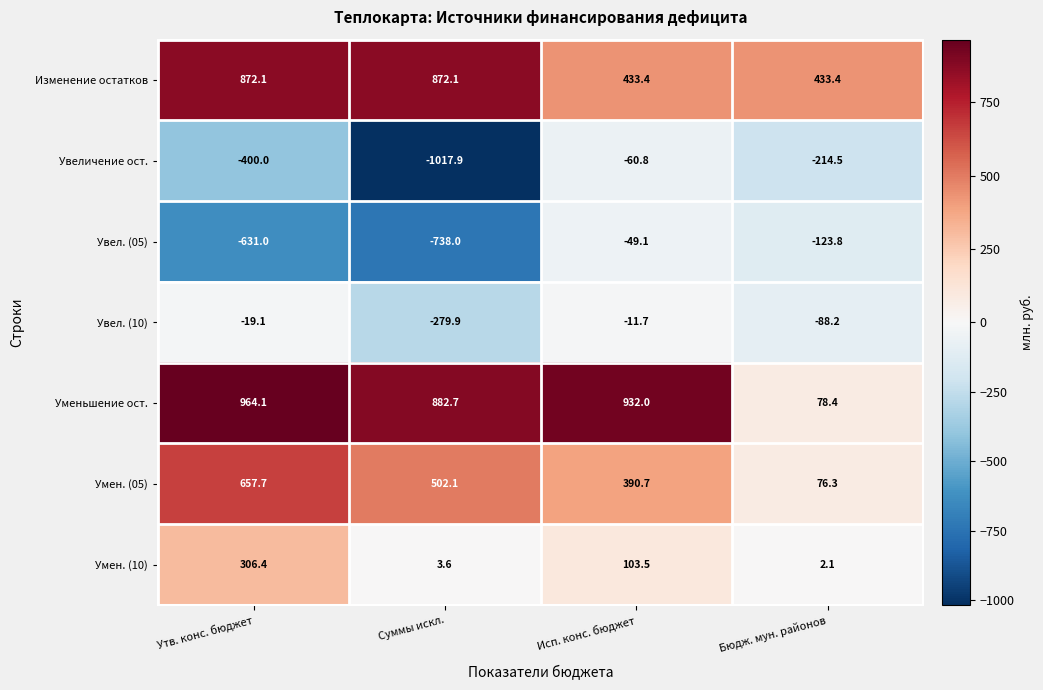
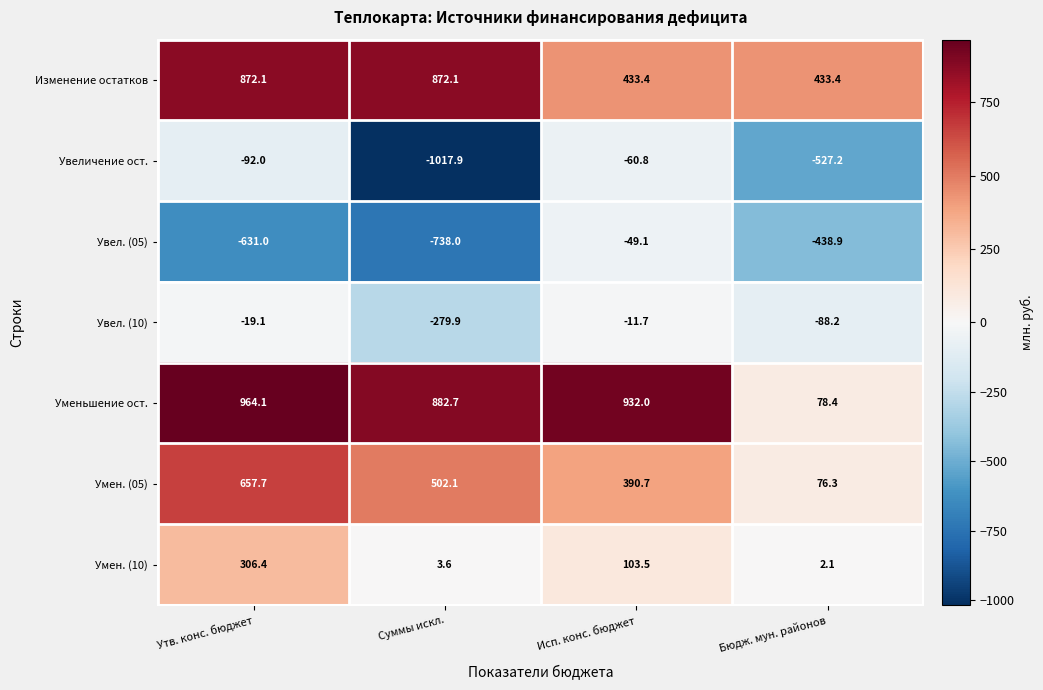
  {
    "Изменение остатков": {
      "Утв. конс. бюджет": 872.1,
      "Суммы искл.": 872.1,
      "Исп. конс. бюджет": 433.4,
      "Бюдж. мун. районов": 433.4
    },
    "Увеличение ост.": {
-     "Утв. конс. бюджет": -400.0,
+     "Утв. конс. бюджет": -92.0,
      "Суммы искл.": -1017.9,
      "Исп. конс. бюджет": -60.8,
-     "Бюдж. мун. районов": -214.5
+     "Бюдж. мун. районов": -527.2
    },
    "Увел. (05)": {
      "Утв. конс. бюджет": -631.0,
      "Суммы искл.": -738.0,
      "Исп. конс. бюджет": -49.1,
-     "Бюдж. мун. районов": -123.8
+     "Бюдж. мун. районов": -438.9
    },
    "Увел. (10)": {
      "Утв. конс. бюджет": -19.1,
      "Суммы искл.": -279.9,
      "Исп. конс. бюджет": -11.7,
      "Бюдж. мун. районов": -88.2
    },
    "Уменьшение ост.": {
      "Утв. конс. бюджет": 964.1,
      "Суммы искл.": 882.7,
      "Исп. конс. бюджет": 932.0,
      "Бюдж. мун. районов": 78.4
    },
    "Умен. (05)": {
      "Утв. конс. бюджет": 657.7,
      "Суммы искл.": 502.1,
      "Исп. конс. бюджет": 390.7,
      "Бюдж. мун. районов": 76.3
    },
    "Умен. (10)": {
      "Утв. конс. бюджет": 306.4,
      "Суммы искл.": 3.6,
      "Исп. конс. бюджет": 103.5,
      "Бюдж. мун. районов": 2.1
    }
  }
